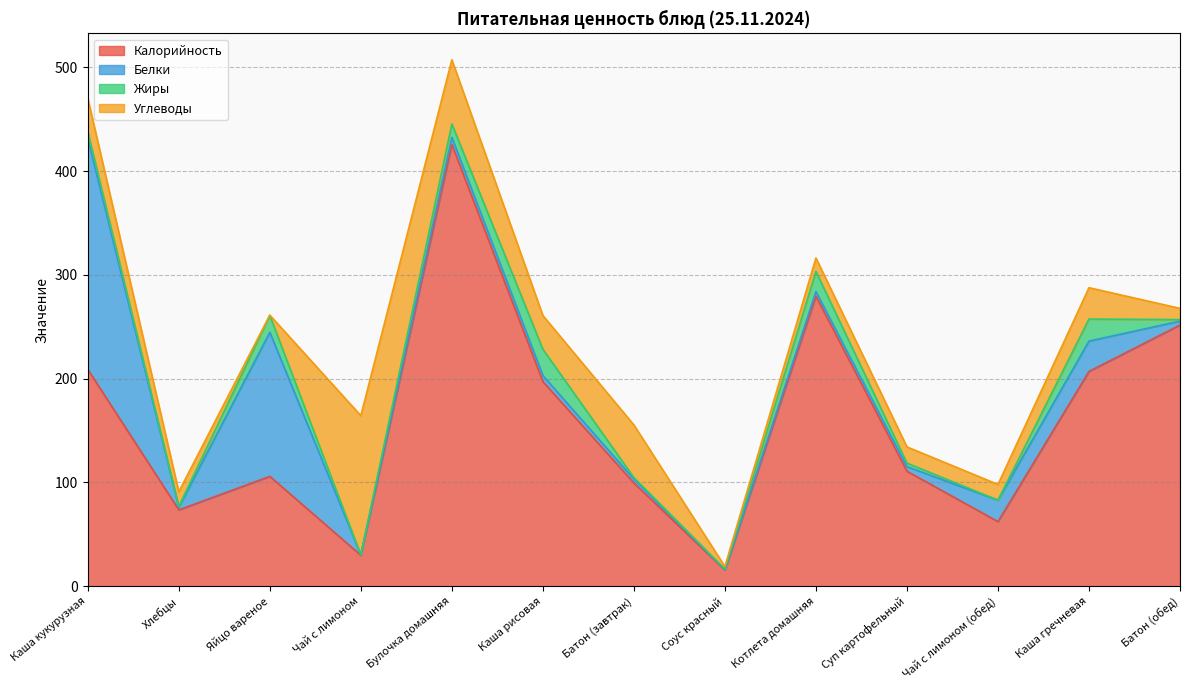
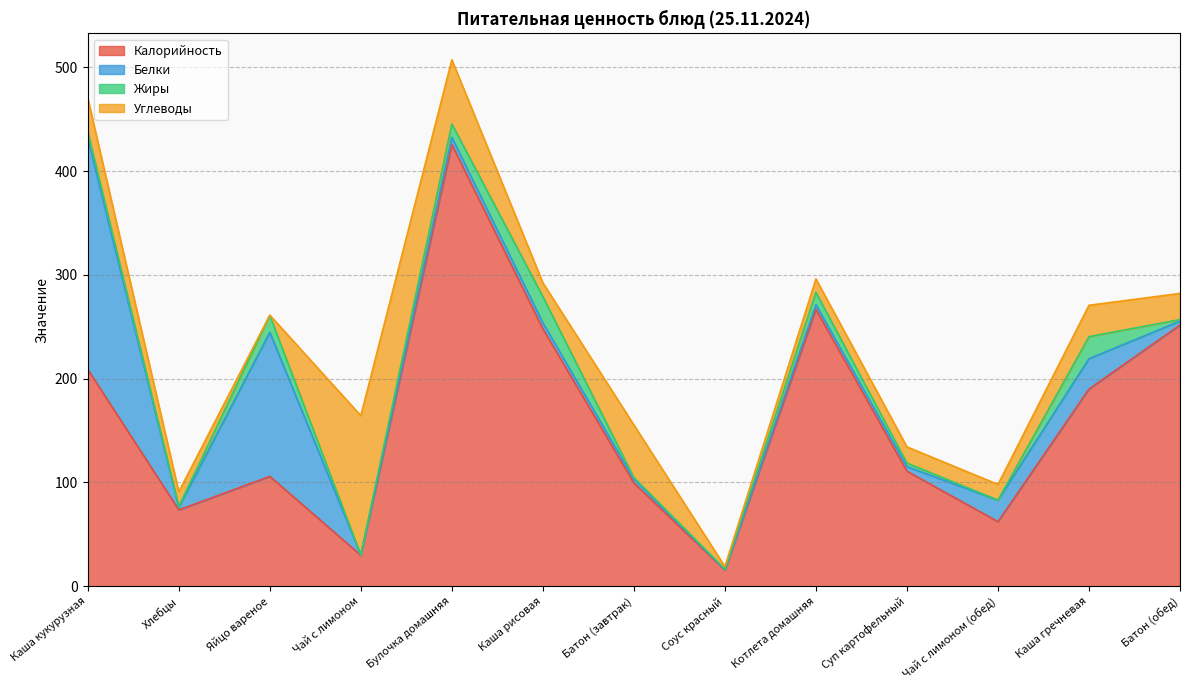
  {
    "Калорийность": {
      "Каша кукурузная": 209,
      "Хлебцы": 74,
      "Яйцо вареное": 106,
      "Булочка домашняя": 426,
-     "Каша рисовая": 197,
+     "Каша рисовая": 248,
      "Батон (завтрак)": 99,
-     "Котлета домашняя": 279,
+     "Котлета домашняя": 267,
      "Суп картофельный": 111,
      "Чай с лимоном (обед)": 62,
-     "Каша гречневая": 207,
+     "Каша гречневая": 190,
      "Батон (обед)": 252
    },
    "Белки": {
      "Каша кукурузная": 223,
      "Яйцо вареное": 139,
      "Булочка домашняя": 7,
      "Каша рисовая": 6,
      "Котлета домашняя": 4,
      "Суп картофельный": 4,
      "Каша гречневая": 29
    },
    "Жиры": {
      "Каша кукурузная": 6,
      "Булочка домашняя": 13,
      "Каша рисовая": 25,
-     "Котлета домашняя": 19,
+     "Котлета домашняя": 12,
      "Суп картофельный": 3,
      "Каша гречневая": 21
    },
    "Углеводы": {
      "Каша кукурузная": 32,
      "Хлебцы": 14,
      "Чай с лимоном": 134,
      "Булочка домашняя": 62,
-     "Каша рисовая": 33,
+     "Каша рисовая": 13,
      "Батон (завтрак)": 51,
      "Соус красный": 3,
      "Котлета домашняя": 13,
      "Суп картофельный": 16,
      "Чай с лимоном (обед)": 15,
      "Каша гречневая": 30,
-     "Батон (обед)": 11
+     "Батон (обед)": 25
    }
  }
